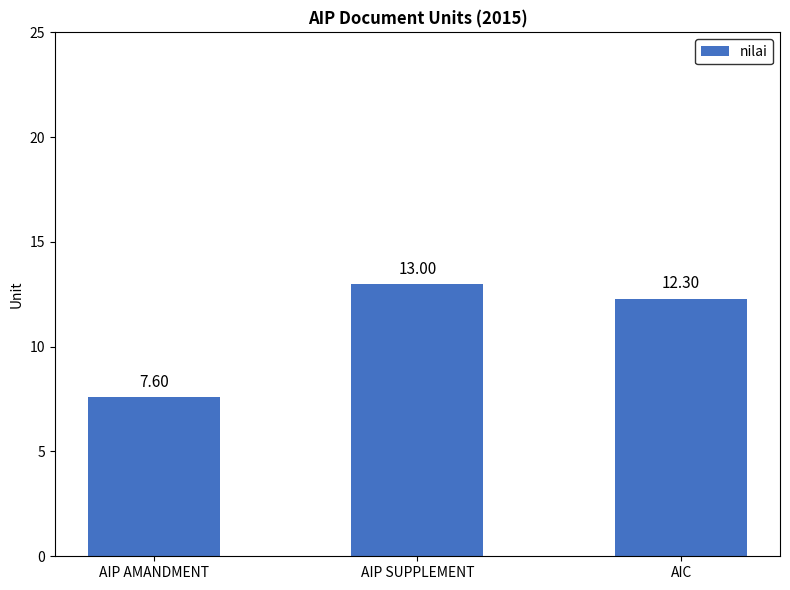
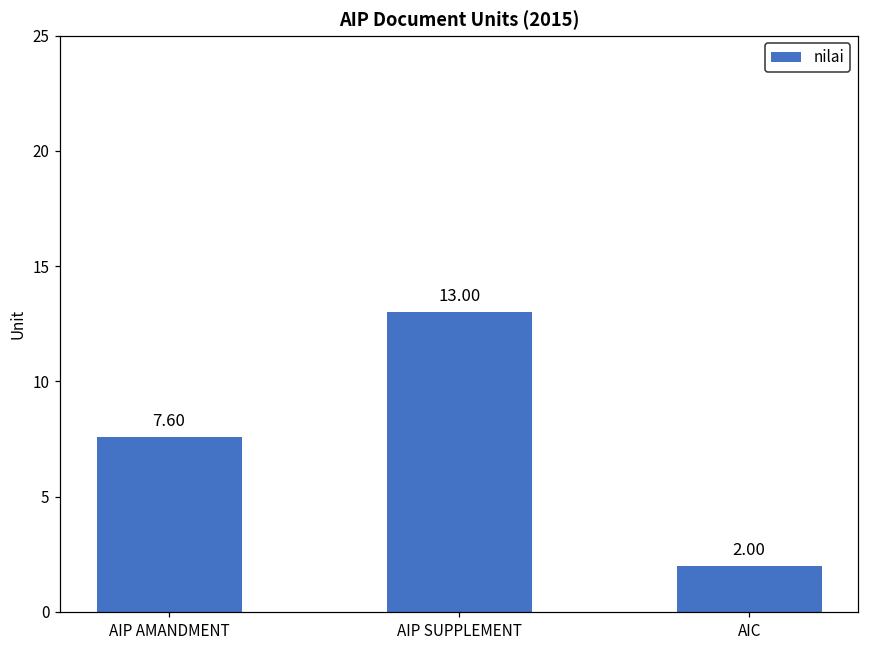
  {
    "AIP AMANDMENT": 7.60,
    "AIP SUPPLEMENT": 13.00,
-   "AIC": 12.30
+   "AIC": 2.00
  }
